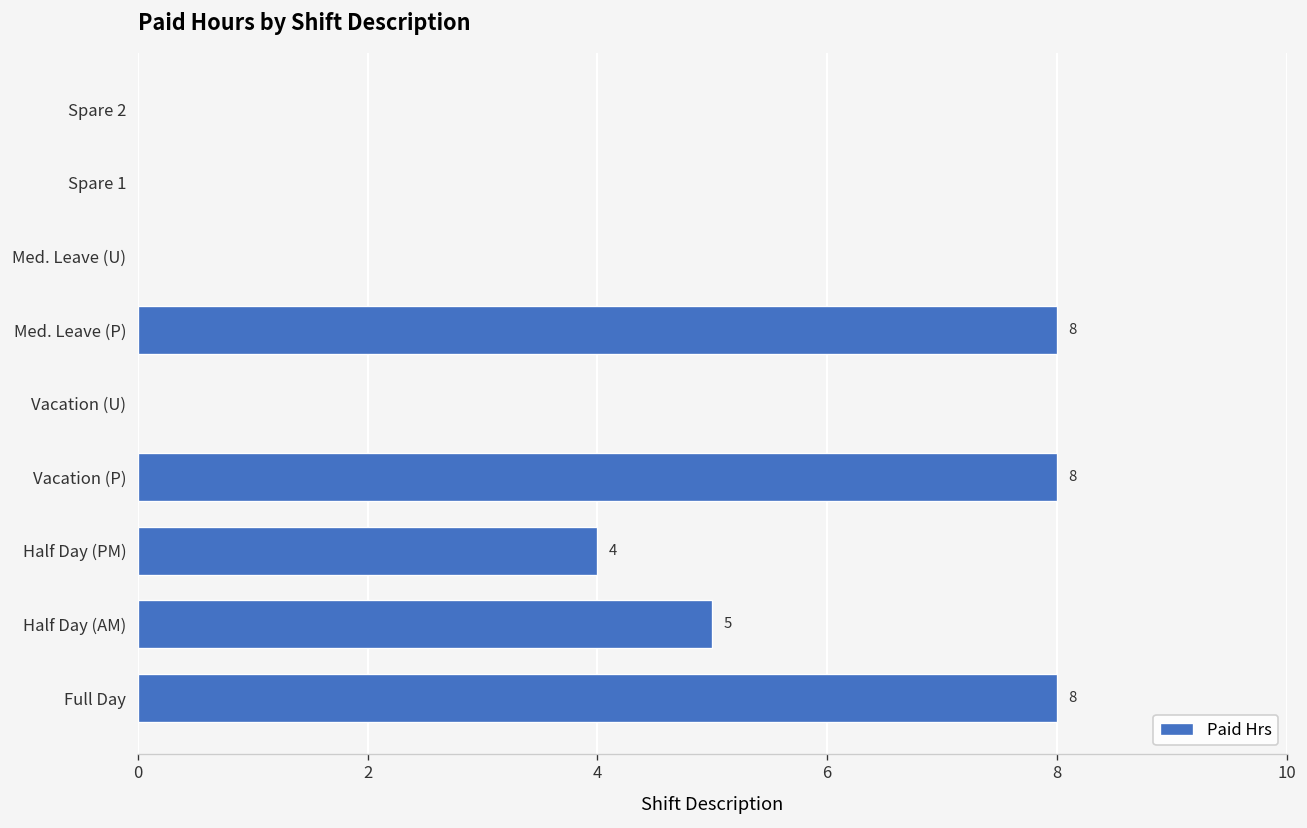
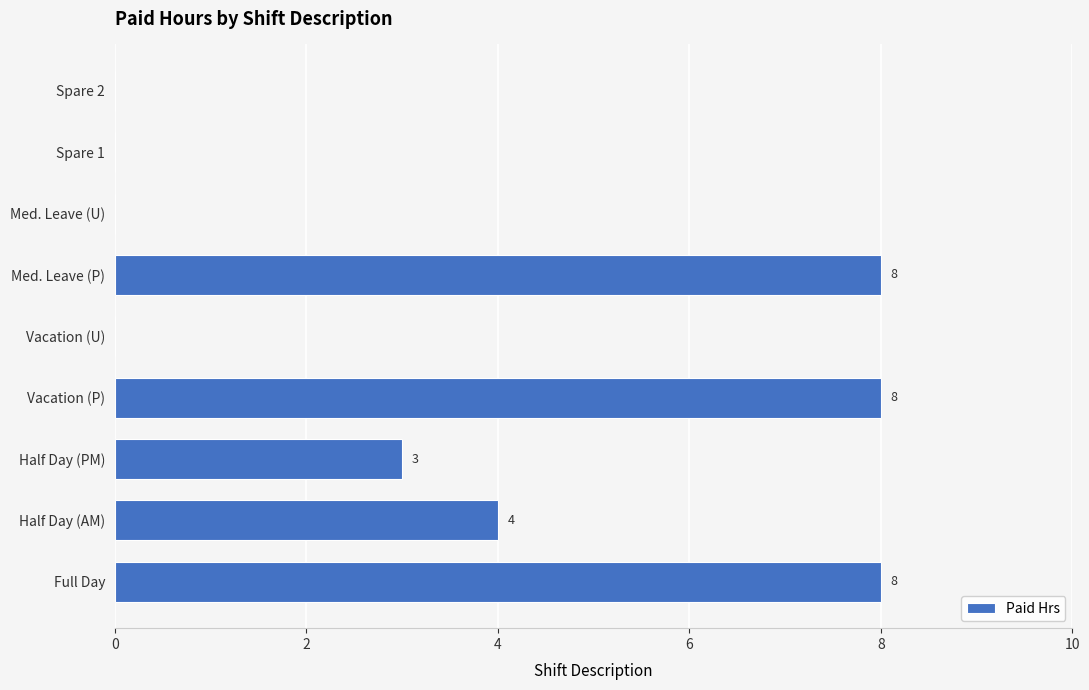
  {
    "Med. Leave (P)": 8,
    "Vacation (P)": 8,
-   "Half Day (PM)": 4,
-   "Half Day (AM)": 5,
+   "Half Day (PM)": 3,
+   "Half Day (AM)": 4,
    "Full Day": 8
  }
